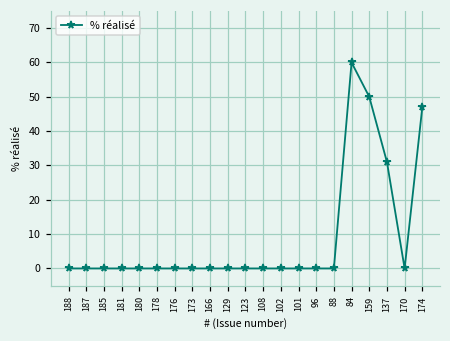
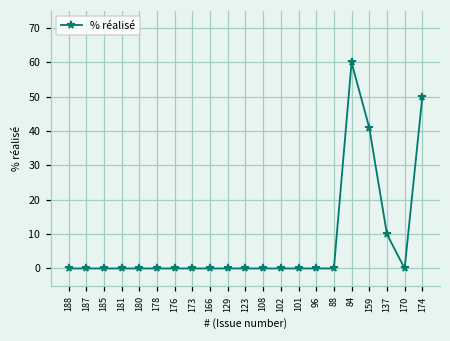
  {
    "188": 0,
    "187": 0,
    "185": 0,
    "181": 0,
    "180": 0,
    "178": 0,
    "176": 0,
    "173": 0,
    "166": 0,
    "129": 0,
    "123": 0,
    "108": 0,
    "102": 0,
    "101": 0,
    "96": 0,
    "88": 0,
    "84": 60,
-   "159": 50,
-   "137": 31,
+   "159": 41,
+   "137": 10,
    "170": 0,
-   "174": 47
+   "174": 50
  }
